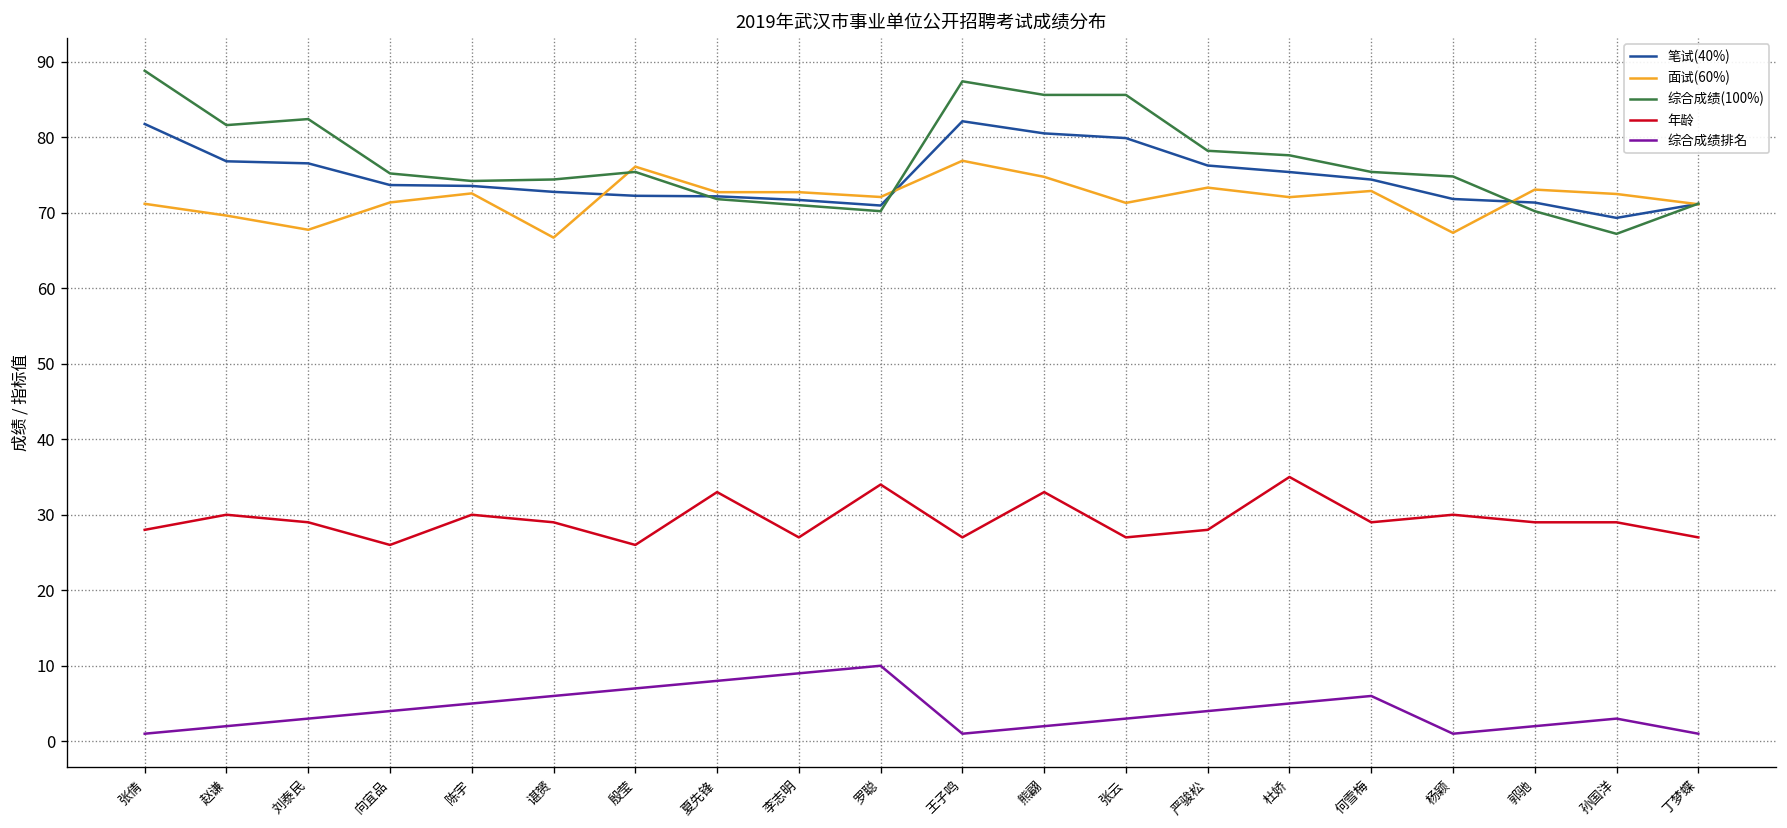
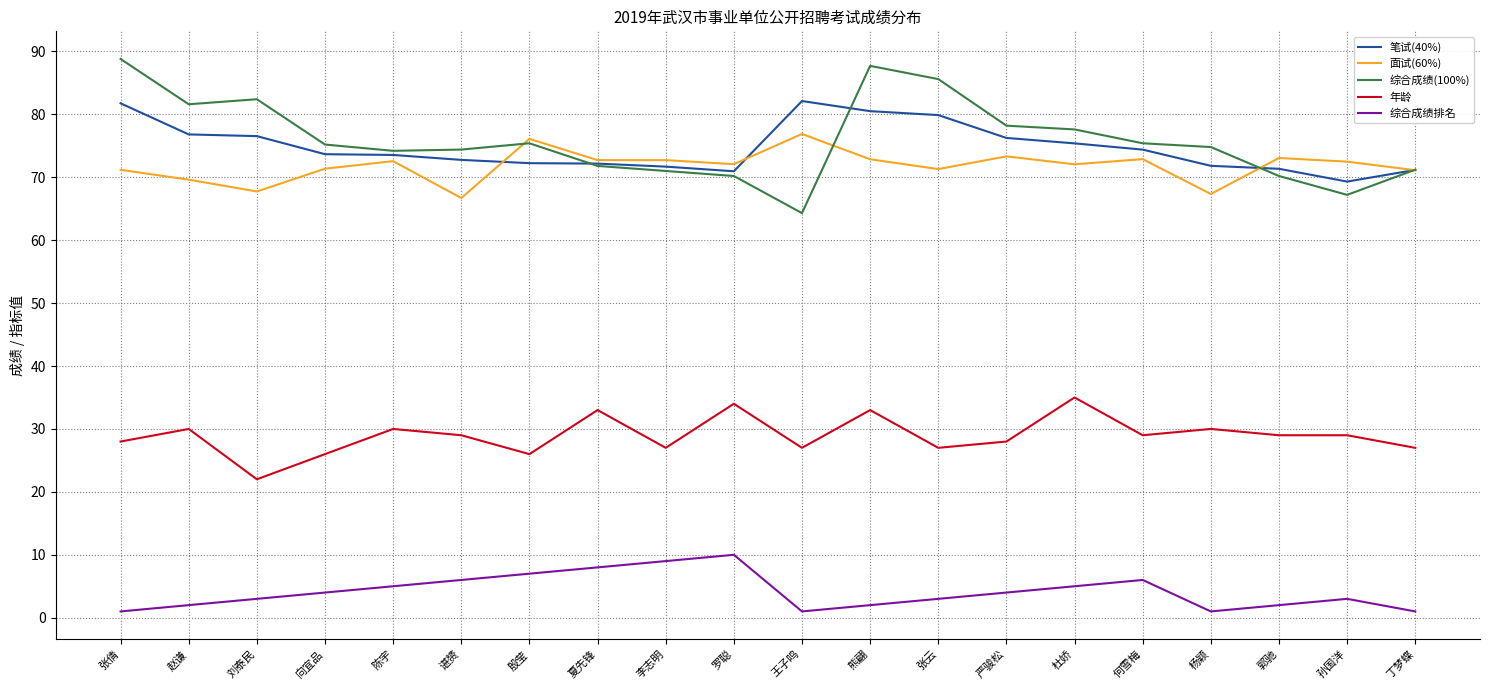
  {
    "笔试(40%)": {
      "张倩": 82,
      "赵谦": 77,
      "刘泰民": 77,
      "向宜品": 74,
      "陈宇": 74,
      "谌赟": 73,
      "殷莹": 72,
      "李志明": 72,
      "罗聪": 71,
      "王子鸣": 82,
      "熊翩": 81,
      "张云": 80,
      "严骏松": 76,
      "杜娇": 75,
      "何雪梅": 74,
      "杨颖": 72,
      "郭驰": 71,
      "孙国洋": 69
    },
    "面试(60%)": {
      "张倩": 71,
      "赵谦": 70,
      "刘泰民": 68,
      "向宜品": 71,
      "陈宇": 73,
      "谌赟": 67,
      "殷莹": 76,
      "夏先锋": 73,
      "李志明": 73,
      "罗聪": 72,
      "王子鸣": 77,
-     "熊翩": 75,
+     "熊翩": 73,
      "张云": 71,
      "严骏松": 73,
      "杜娇": 72,
      "何雪梅": 73,
      "杨颖": 67,
      "郭驰": 73,
      "孙国洋": 72
    },
    "综合成绩(100%)": {
      "张倩": 89,
      "赵谦": 82,
      "刘泰民": 82,
      "向宜品": 75,
      "陈宇": 74,
      "谌赟": 74,
      "殷莹": 75,
      "李志明": 71,
      "罗聪": 70,
-     "王子鸣": 87,
-     "熊翩": 86,
+     "王子鸣": 64,
+     "熊翩": 88,
      "张云": 86,
      "严骏松": 78,
      "杜娇": 78,
      "何雪梅": 75,
      "杨颖": 75,
      "郭驰": 70,
      "孙国洋": 67
    },
    "年龄": {
      "张倩": 28,
      "赵谦": 30,
-     "刘泰民": 29,
+     "刘泰民": 22,
      "向宜品": 26,
      "陈宇": 30,
      "谌赟": 29,
      "殷莹": 26,
      "夏先锋": 33,
      "李志明": 27,
      "罗聪": 34,
      "王子鸣": 27,
      "熊翩": 33,
      "张云": 27,
      "严骏松": 28,
      "杜娇": 35,
      "何雪梅": 29,
      "杨颖": 30,
      "郭驰": 29,
      "孙国洋": 29,
      "丁梦蝶": 27
    },
    "综合成绩排名": {
      "张倩": 1,
      "赵谦": 2,
      "刘泰民": 3,
      "向宜品": 4,
      "陈宇": 5,
      "谌赟": 6,
      "殷莹": 7,
      "夏先锋": 8,
      "李志明": 9,
      "罗聪": 10,
      "王子鸣": 1,
      "熊翩": 2,
      "张云": 3,
      "严骏松": 4,
      "杜娇": 5,
      "何雪梅": 6,
      "杨颖": 1,
      "郭驰": 2,
      "孙国洋": 3,
      "丁梦蝶": 1
    }
  }
